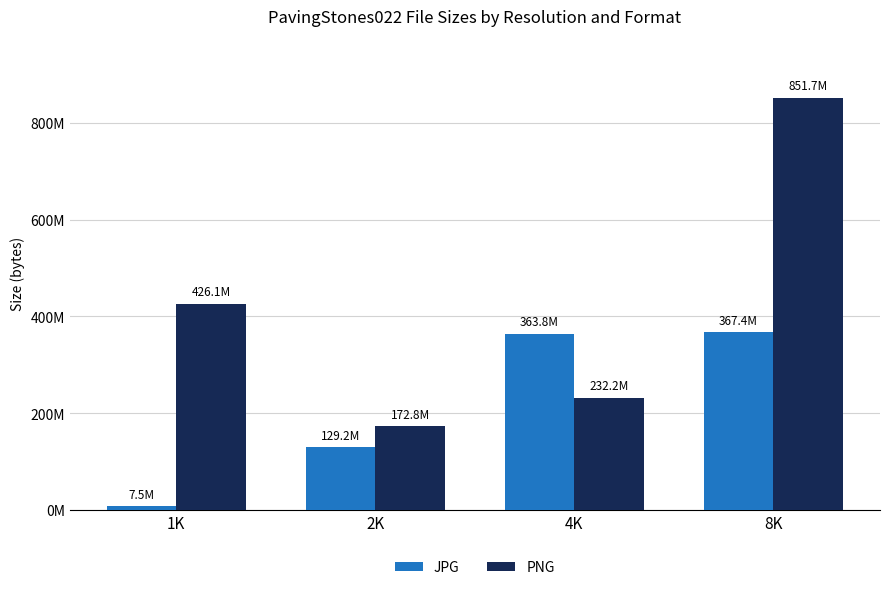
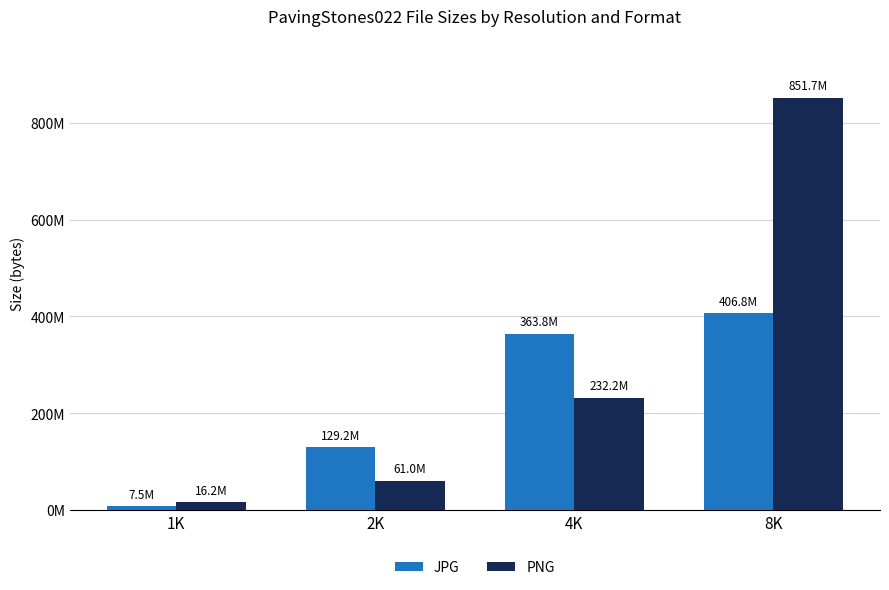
  {
    "JPG": {
      "1K": "7.5M",
      "2K": "129.2M",
      "4K": "363.8M",
-     "8K": "367.4M"
+     "8K": "406.8M"
    },
    "PNG": {
-     "1K": "426.1M",
-     "2K": "172.8M",
+     "1K": "16.2M",
+     "2K": "61.0M",
      "4K": "232.2M",
      "8K": "851.7M"
    }
  }
